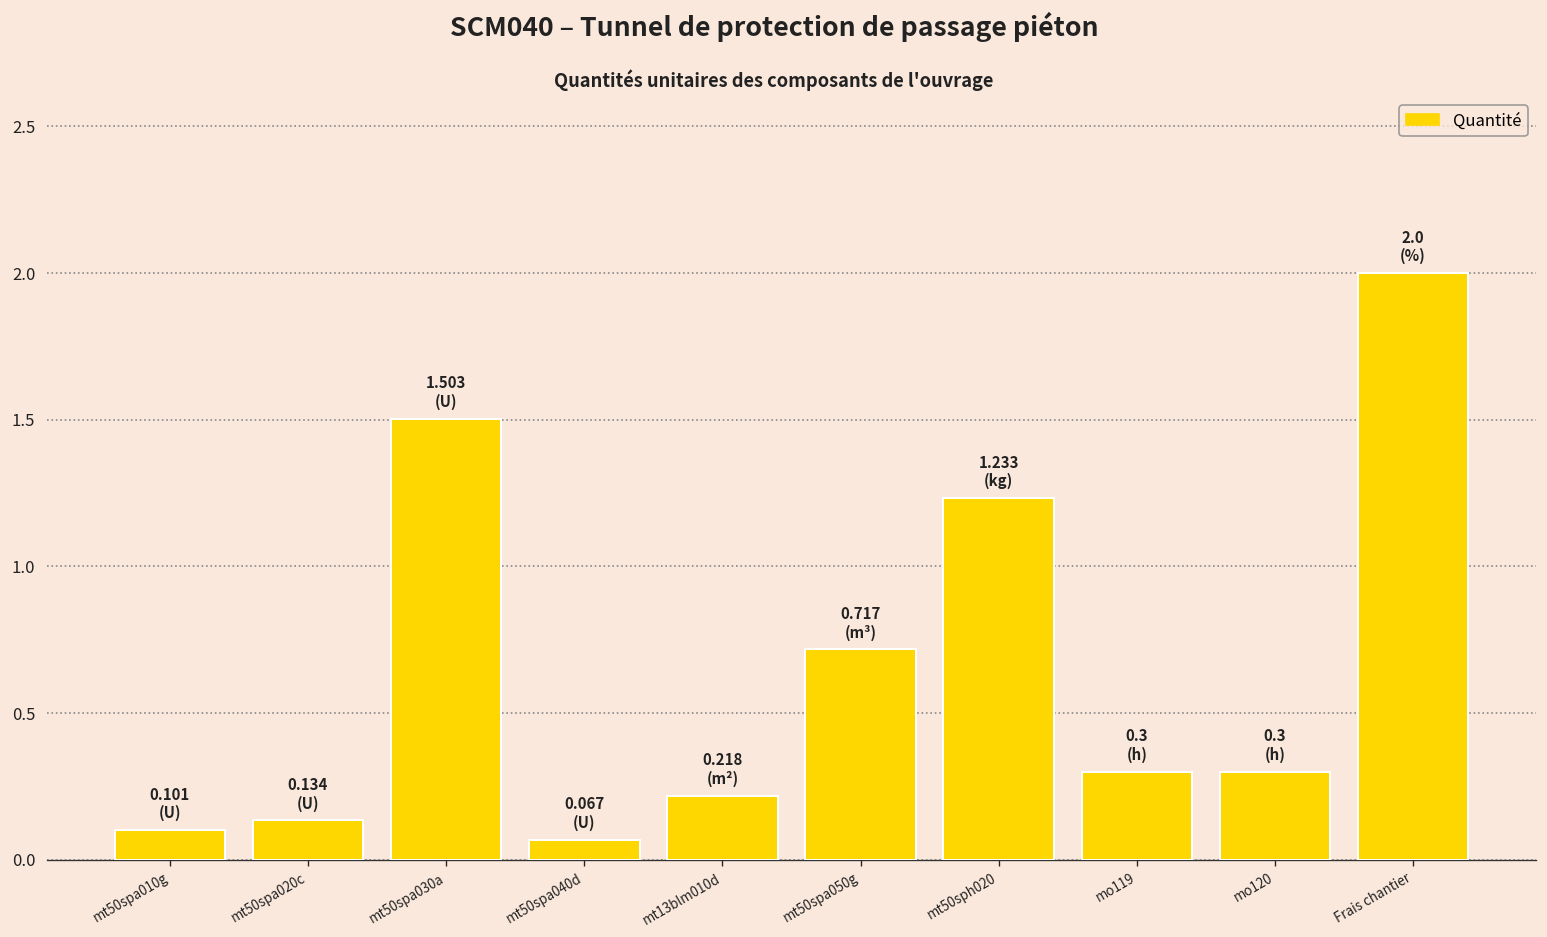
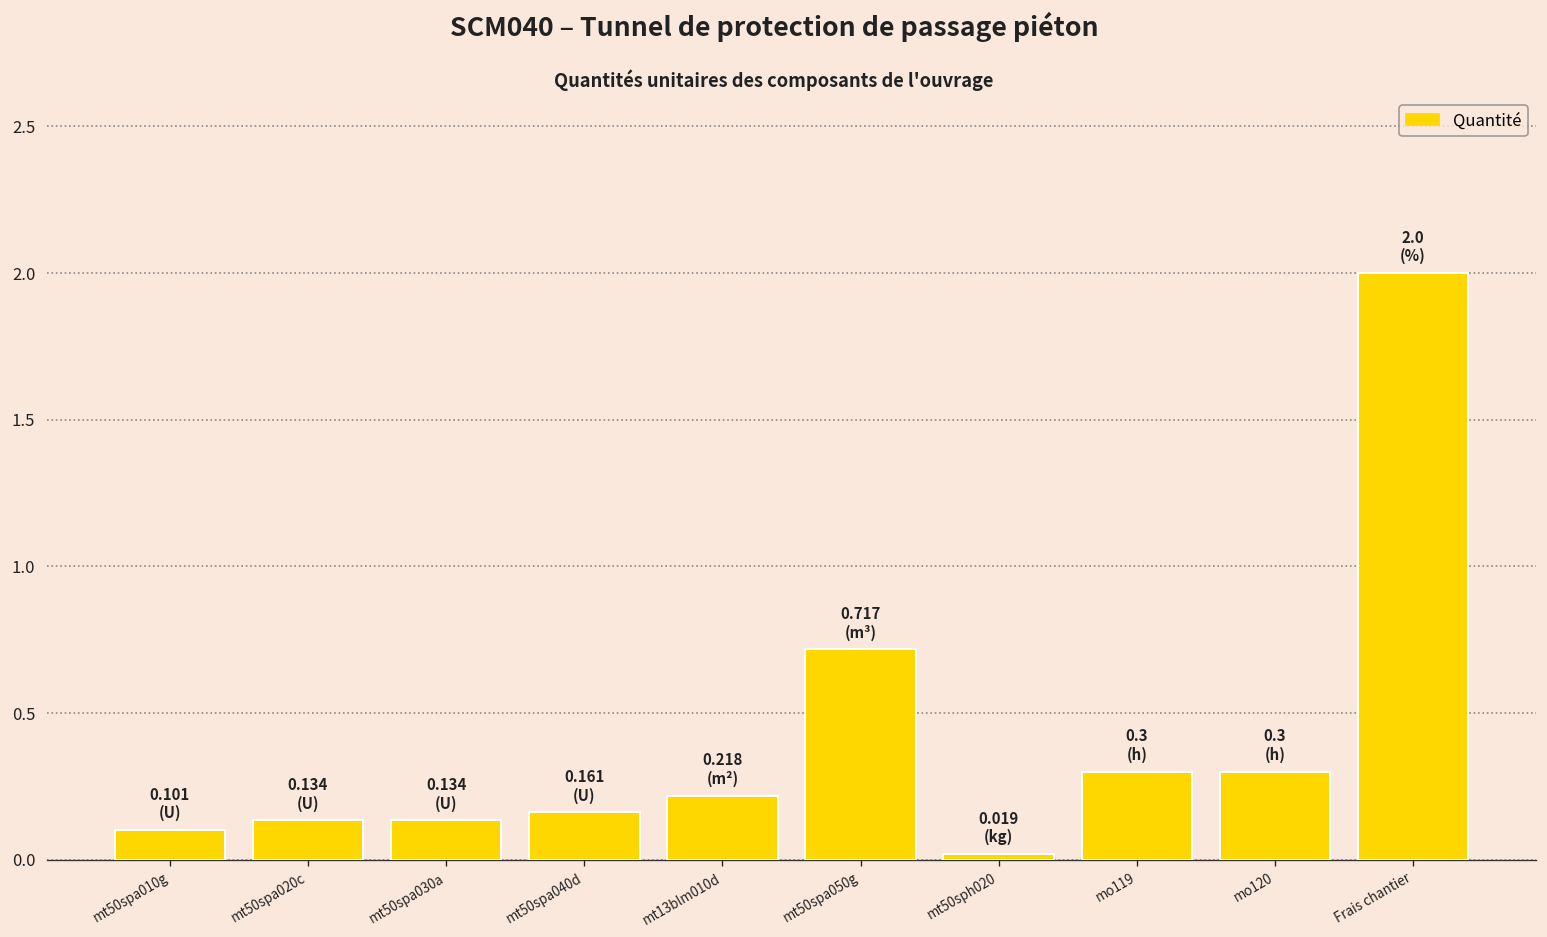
  {
    "mt50spa010g": 0.101,
    "mt50spa020c": 0.134,
-   "mt50spa030a": 1.503,
-   "mt50spa040d": 0.067,
+   "mt50spa030a": 0.134,
+   "mt50spa040d": 0.161,
    "mt13blm010d": 0.218,
    "mt50spa050g": 0.717,
-   "mt50sph020": 1.233,
+   "mt50sph020": 0.019,
    "mo119": 0.3,
    "mo120": 0.3,
    "Frais chantier": 2.0
  }
